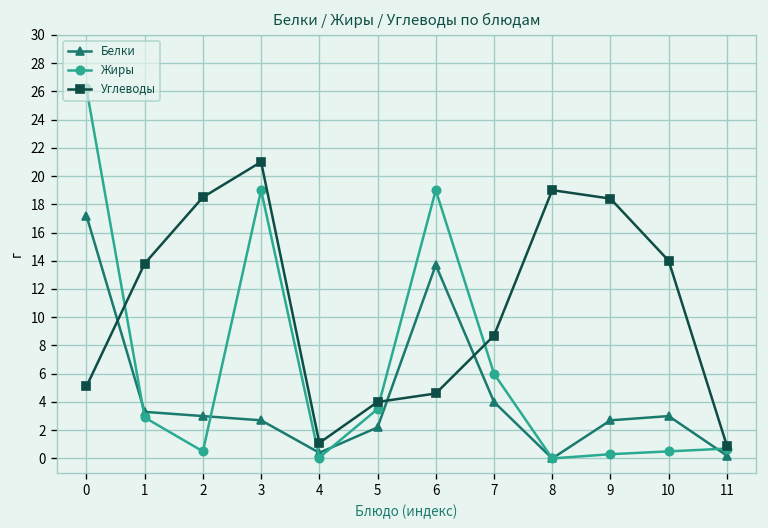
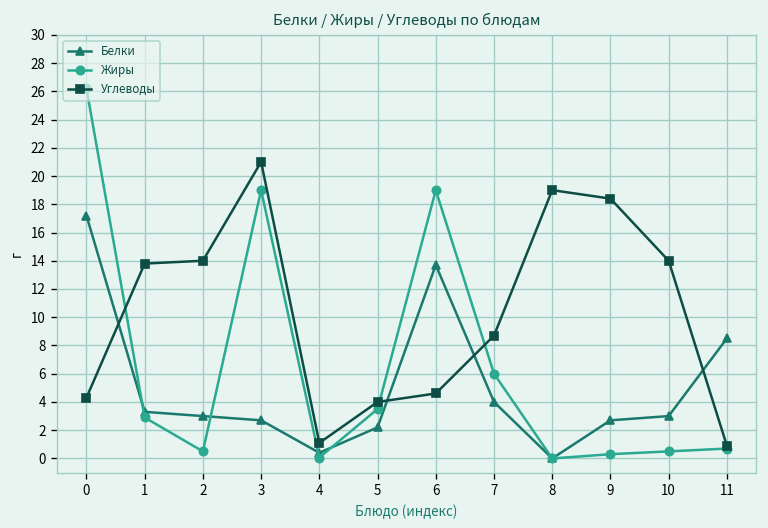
  {
    "Белки": {
      "0": 17.2,
      "1": 3.3,
      "2": 3.0,
      "3": 2.7,
      "4": 0.4,
      "5": 2.2,
      "6": 13.7,
      "7": 4.0,
      "9": 2.7,
      "10": 3.0,
-     "11": 0.2
+     "11": 8.5
    },
    "Жиры": {
      "1": 2.9,
      "2": 0.5,
      "3": 19.0,
      "4": 0.1,
      "5": 3.5,
      "6": 19.0,
      "7": 6.0,
      "9": 0.3,
      "10": 0.5
    },
    "Углеводы": {
-     "0": 5.1,
+     "0": 4.3,
      "1": 13.8,
-     "2": 18.5,
+     "2": 14.0,
      "3": 21.0,
      "4": 1.1,
      "5": 4.0,
      "6": 4.6,
      "7": 8.7,
      "8": 19.0,
      "9": 18.4,
      "10": 14.0
    }
  }
